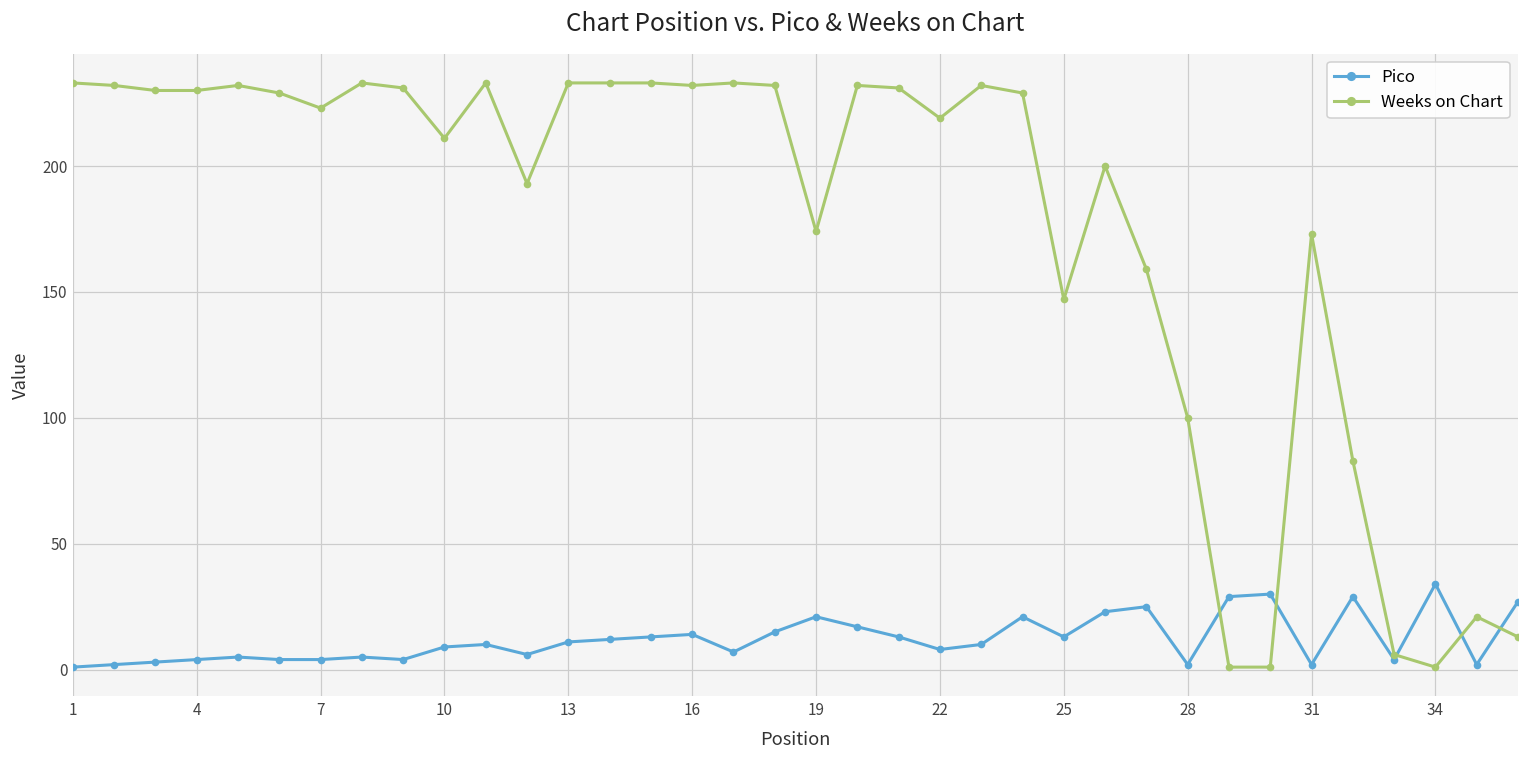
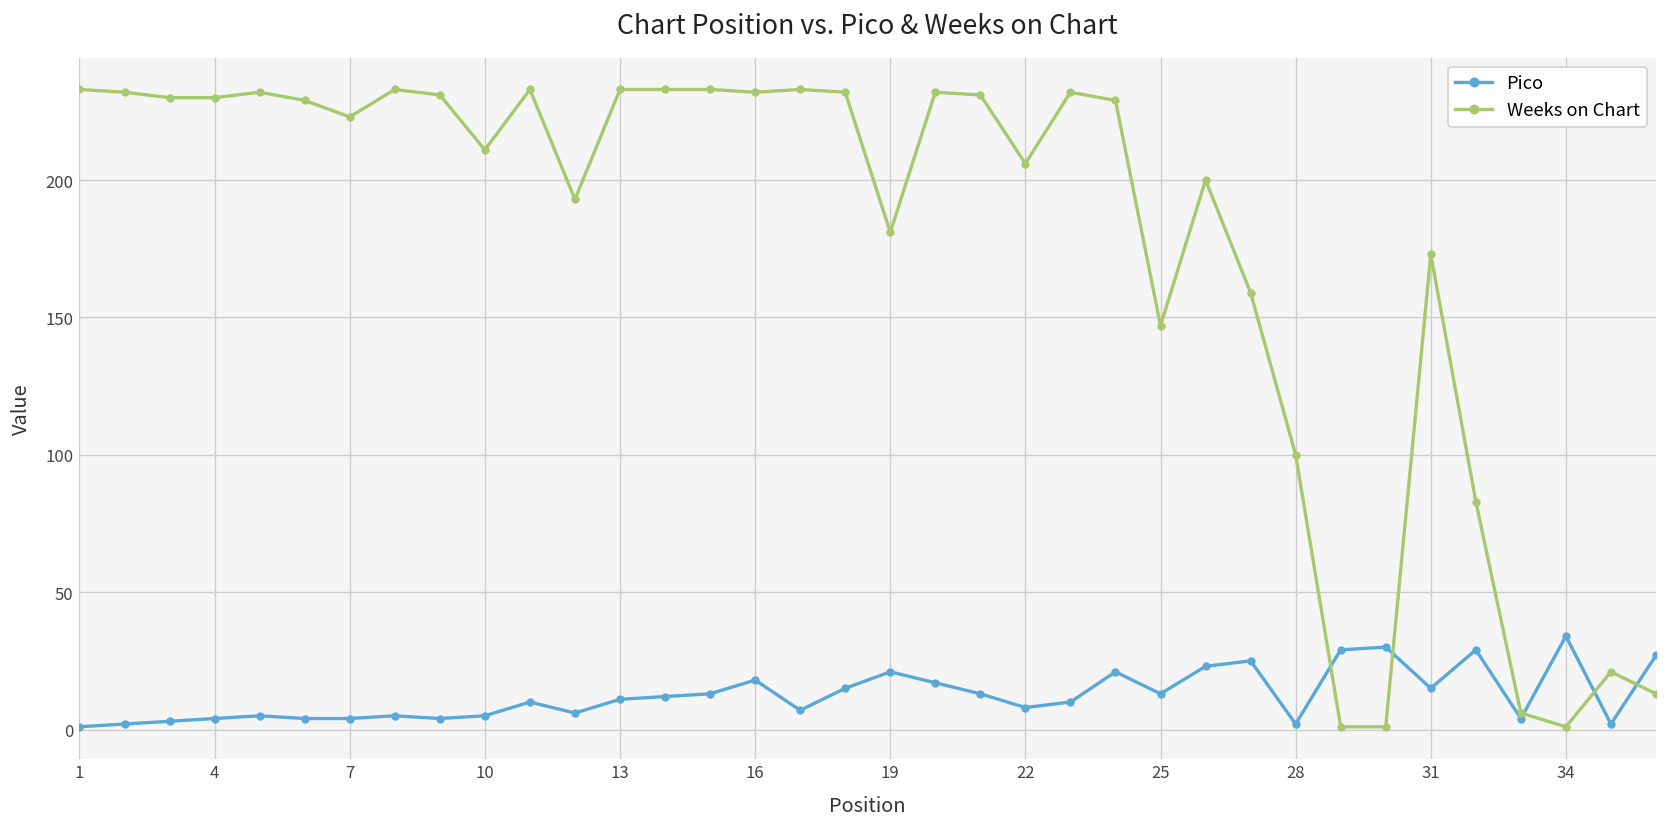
  {
    "Pico": {
      "1": 1,
      "4": 4,
      "7": 4,
-     "10": 9,
+     "10": 5,
      "13": 11,
-     "16": 14,
+     "16": 18,
      "19": 21,
      "22": 8,
      "25": 13,
      "28": 2,
-     "31": 2,
+     "31": 15,
      "34": 34
    },
    "Weeks on Chart": {
      "1": 233,
      "4": 230,
      "7": 223,
      "10": 211,
      "13": 233,
      "16": 232,
-     "19": 174,
-     "22": 219,
+     "19": 181,
+     "22": 206,
      "25": 147,
      "28": 100,
      "31": 173,
      "34": 1
    }
  }
